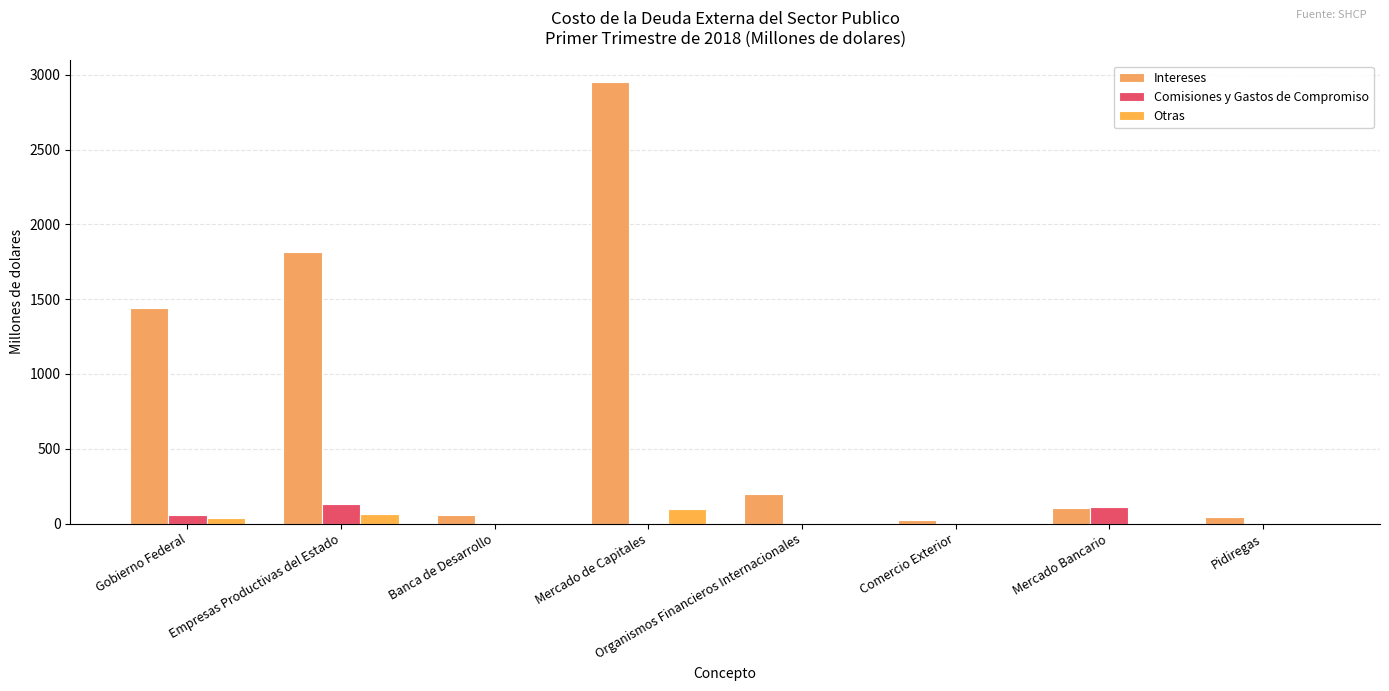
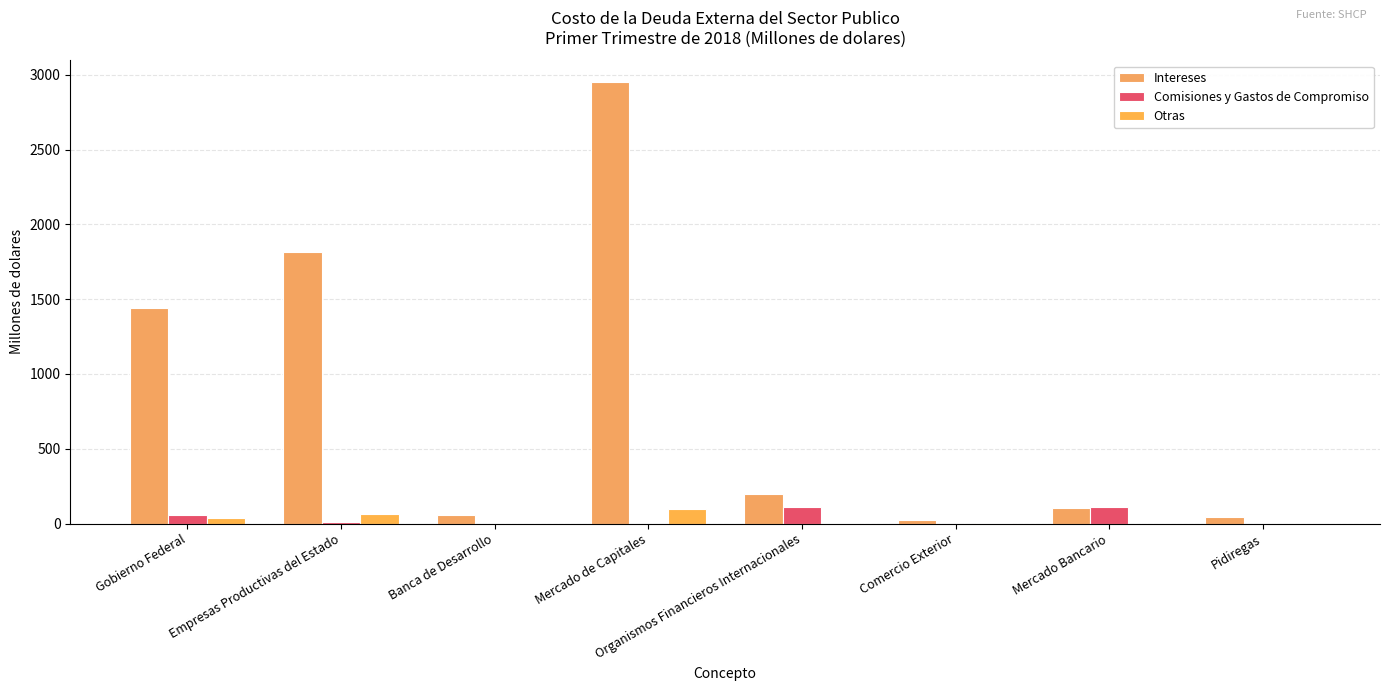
  {
    "Comisiones y Gastos de Compromiso": {
      "Gobierno Federal": 60,
-     "Empresas Productivas del Estado": 130,
+     "Empresas Productivas del Estado": 10,
      "Banca de Desarrollo": 0,
      "Mercado de Capitales": 0,
-     "Organismos Financieros Internacionales": 0,
+     "Organismos Financieros Internacionales": 110,
      "Comercio Exterior": 0,
      "Mercado Bancario": 110,
      "Pidiregas": 0
    }
  }
